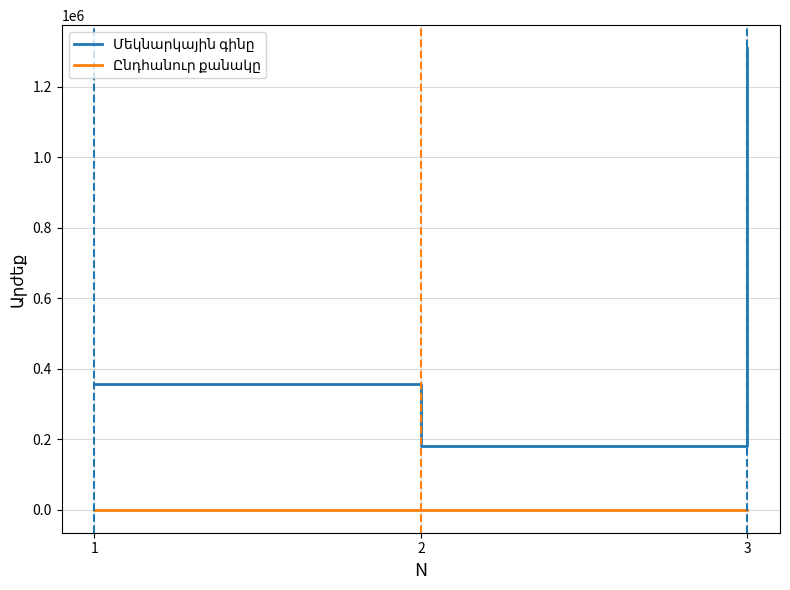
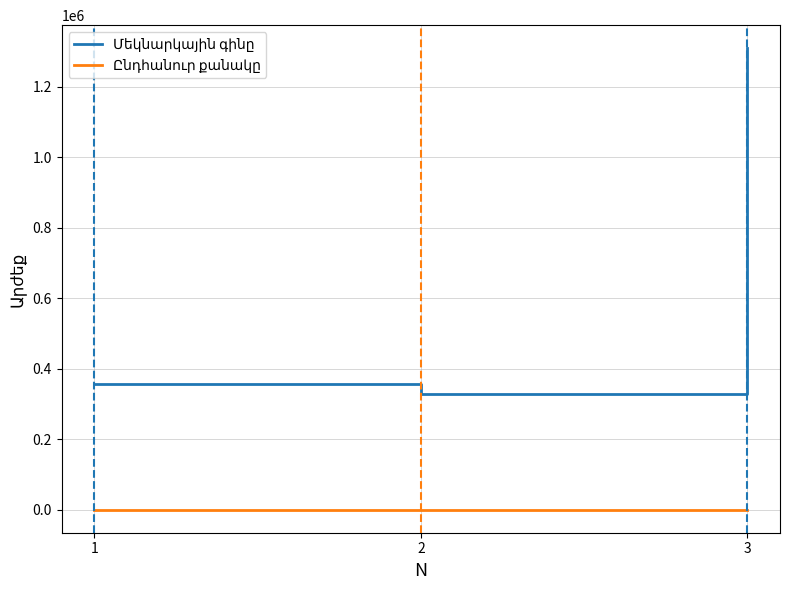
  {
    "Մեկնարկային գինը": {
      "1": 360000,
-     "2": 180000,
+     "2": 330000,
      "3": 1310000
    },
    "Ընդհանուր քանակը": {
      "1": 0,
      "2": 0,
      "3": 0
    }
  }
